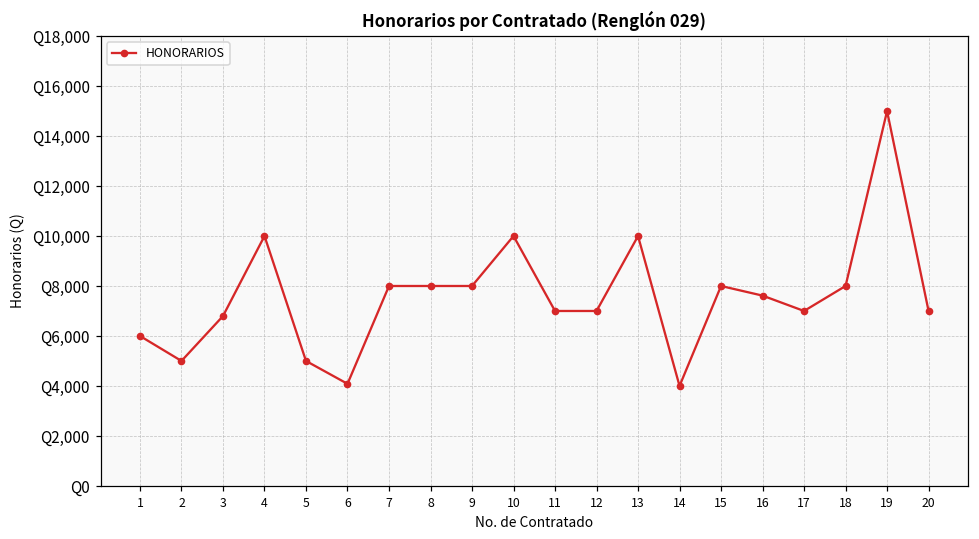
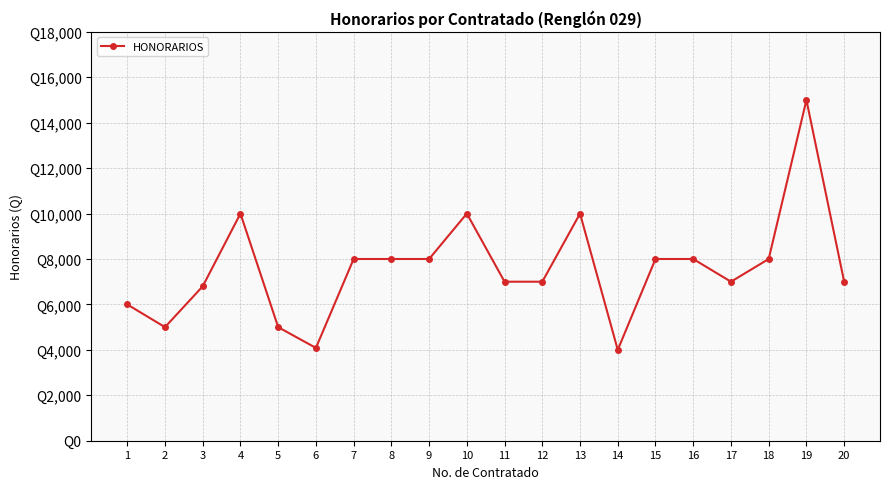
  {
    "1": "Q6,000",
    "2": "Q5,000",
    "3": "Q6,800",
    "4": "Q10,000",
    "5": "Q5,000",
    "6": "Q4,100",
    "7": "Q8,000",
    "8": "Q8,000",
    "9": "Q8,000",
    "10": "Q10,000",
    "11": "Q7,000",
    "12": "Q7,000",
    "13": "Q10,000",
    "14": "Q4,000",
    "15": "Q8,000",
-   "16": "Q7,600",
+   "16": "Q8,000",
    "17": "Q7,000",
    "18": "Q8,000",
    "19": "Q15,000",
    "20": "Q7,000"
  }
